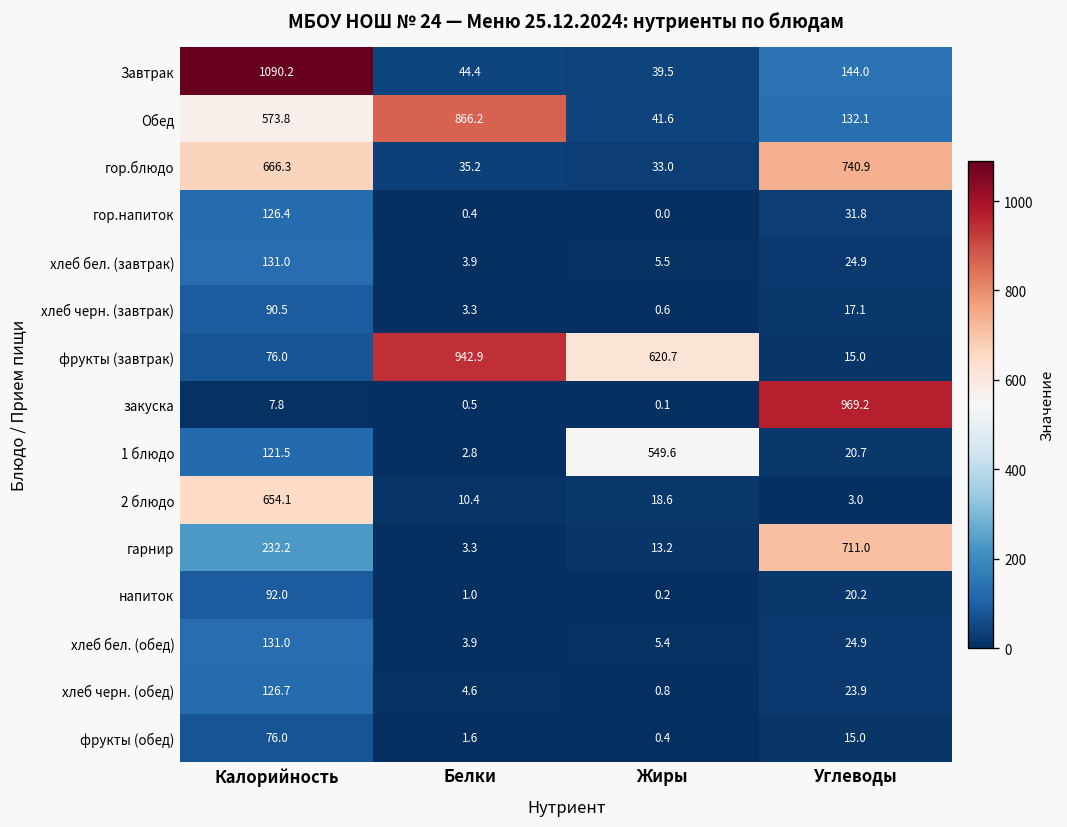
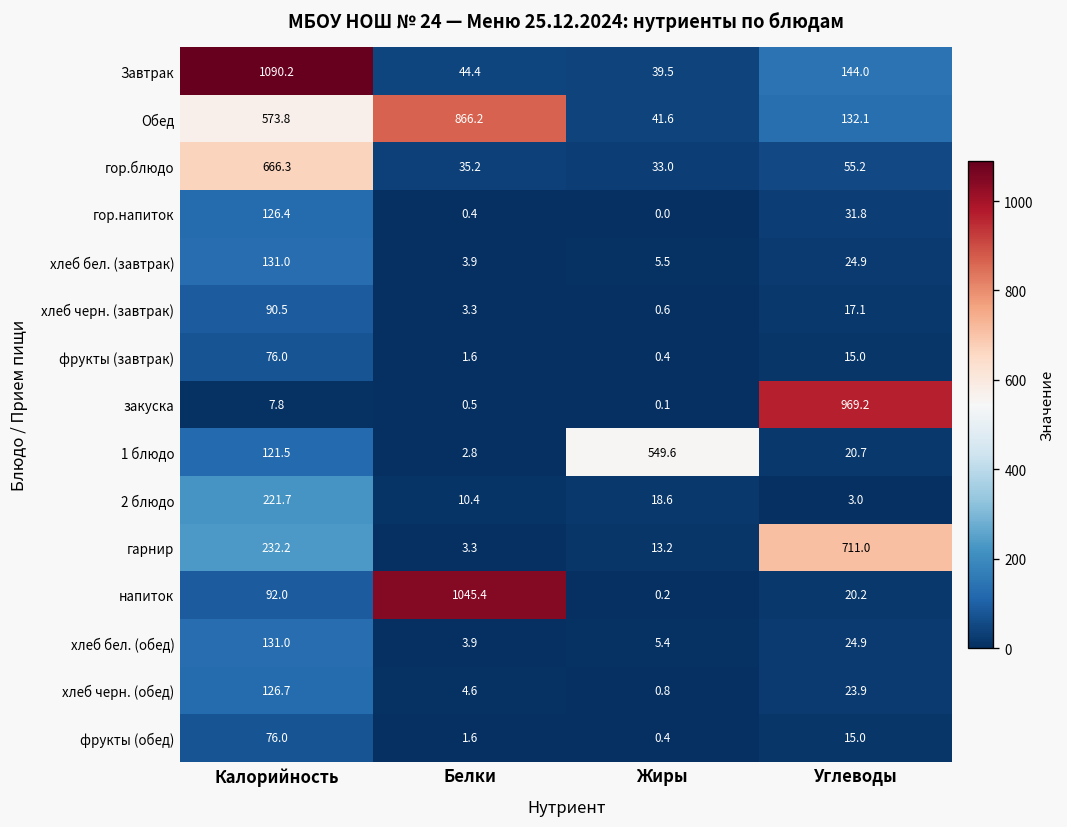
  {
    "Завтрак": {
      "Калорийность": 1090.2,
      "Белки": 44.4,
      "Жиры": 39.5,
      "Углеводы": 144.0
    },
    "Обед": {
      "Калорийность": 573.8,
      "Белки": 866.2,
      "Жиры": 41.6,
      "Углеводы": 132.1
    },
    "гор.блюдо": {
      "Калорийность": 666.3,
      "Белки": 35.2,
      "Жиры": 33.0,
-     "Углеводы": 740.9
+     "Углеводы": 55.2
    },
    "гор.напиток": {
      "Калорийность": 126.4,
      "Белки": 0.4,
      "Жиры": 0.0,
      "Углеводы": 31.8
    },
    "хлеб бел. (завтрак)": {
      "Калорийность": 131.0,
      "Белки": 3.9,
      "Жиры": 5.5,
      "Углеводы": 24.9
    },
    "хлеб черн. (завтрак)": {
      "Калорийность": 90.5,
      "Белки": 3.3,
      "Жиры": 0.6,
      "Углеводы": 17.1
    },
    "фрукты (завтрак)": {
      "Калорийность": 76.0,
-     "Белки": 942.9,
-     "Жиры": 620.7,
+     "Белки": 1.6,
+     "Жиры": 0.4,
      "Углеводы": 15.0
    },
    "закуска": {
      "Калорийность": 7.8,
      "Белки": 0.5,
      "Жиры": 0.1,
      "Углеводы": 969.2
    },
    "1 блюдо": {
      "Калорийность": 121.5,
      "Белки": 2.8,
      "Жиры": 549.6,
      "Углеводы": 20.7
    },
    "2 блюдо": {
-     "Калорийность": 654.1,
+     "Калорийность": 221.7,
      "Белки": 10.4,
      "Жиры": 18.6,
      "Углеводы": 3.0
    },
    "гарнир": {
      "Калорийность": 232.2,
      "Белки": 3.3,
      "Жиры": 13.2,
      "Углеводы": 711.0
    },
    "напиток": {
      "Калорийность": 92.0,
-     "Белки": 1.0,
+     "Белки": 1045.4,
      "Жиры": 0.2,
      "Углеводы": 20.2
    },
    "хлеб бел. (обед)": {
      "Калорийность": 131.0,
      "Белки": 3.9,
      "Жиры": 5.4,
      "Углеводы": 24.9
    },
    "хлеб черн. (обед)": {
      "Калорийность": 126.7,
      "Белки": 4.6,
      "Жиры": 0.8,
      "Углеводы": 23.9
    },
    "фрукты (обед)": {
      "Калорийность": 76.0,
      "Белки": 1.6,
      "Жиры": 0.4,
      "Углеводы": 15.0
    }
  }
